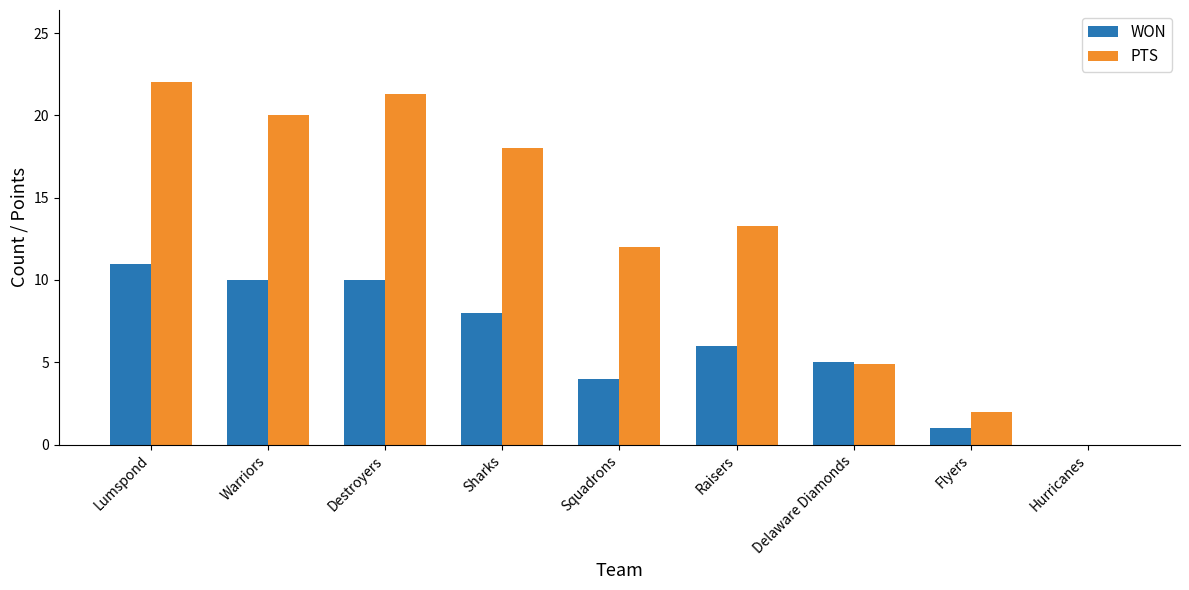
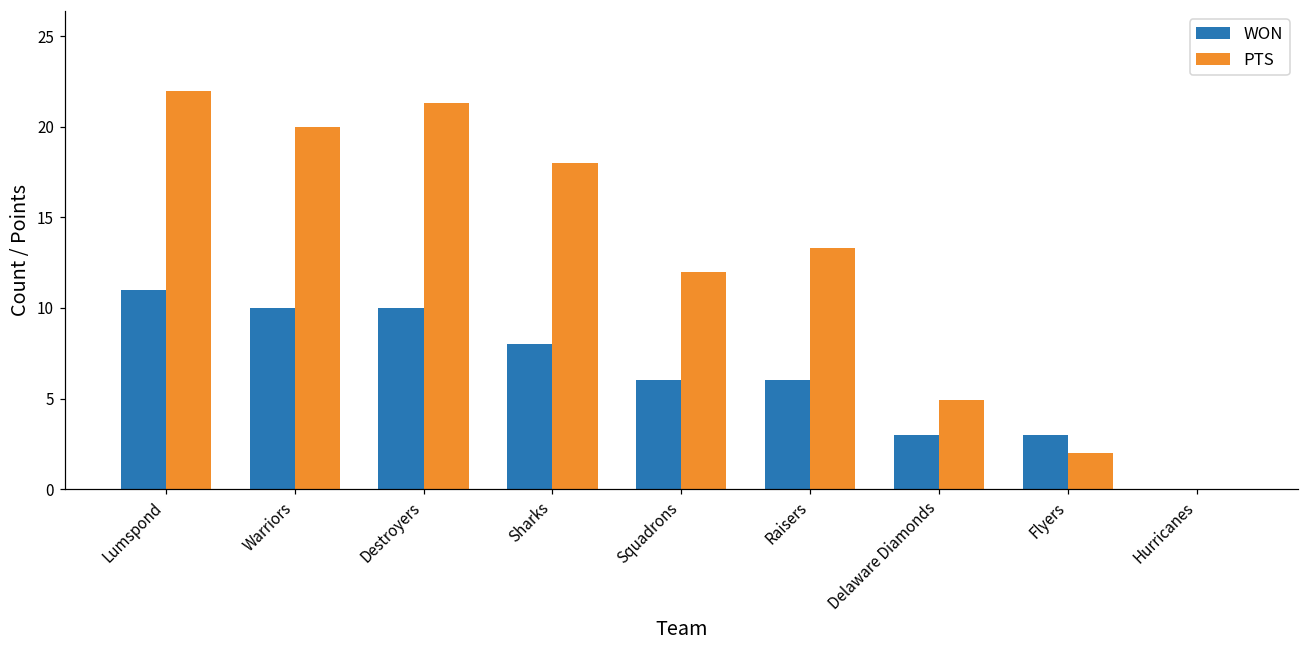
  {
    "WON": {
      "Lumspond": 11,
      "Warriors": 10,
      "Destroyers": 10,
      "Sharks": 8,
-     "Squadrons": 4,
+     "Squadrons": 6,
      "Raisers": 6,
-     "Delaware Diamonds": 5,
-     "Flyers": 1,
+     "Delaware Diamonds": 3,
+     "Flyers": 3,
      "Hurricanes": 0
    },
    "PTS": {
      "Lumspond": 22,
      "Warriors": 20,
      "Destroyers": 21.3,
      "Sharks": 18,
      "Squadrons": 12,
      "Raisers": 13.3,
      "Delaware Diamonds": 5,
      "Flyers": 2,
      "Hurricanes": 0
    }
  }
